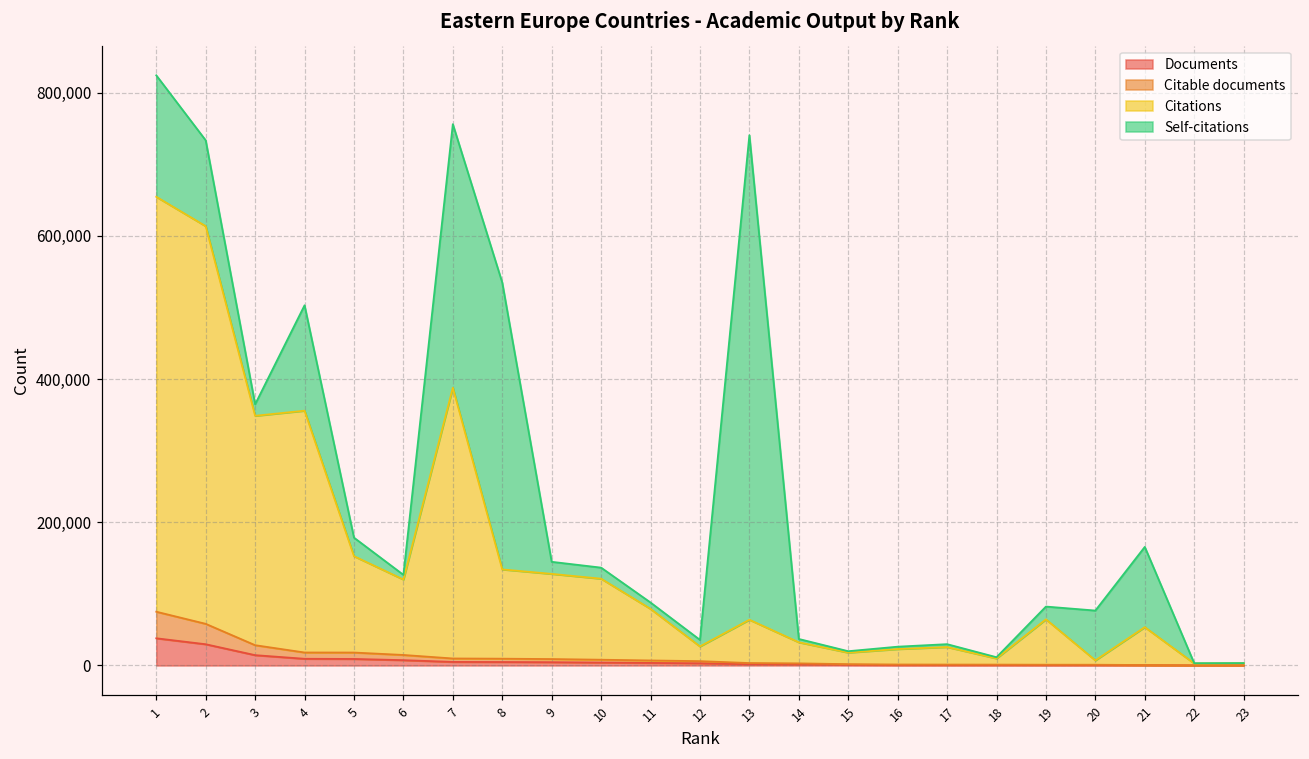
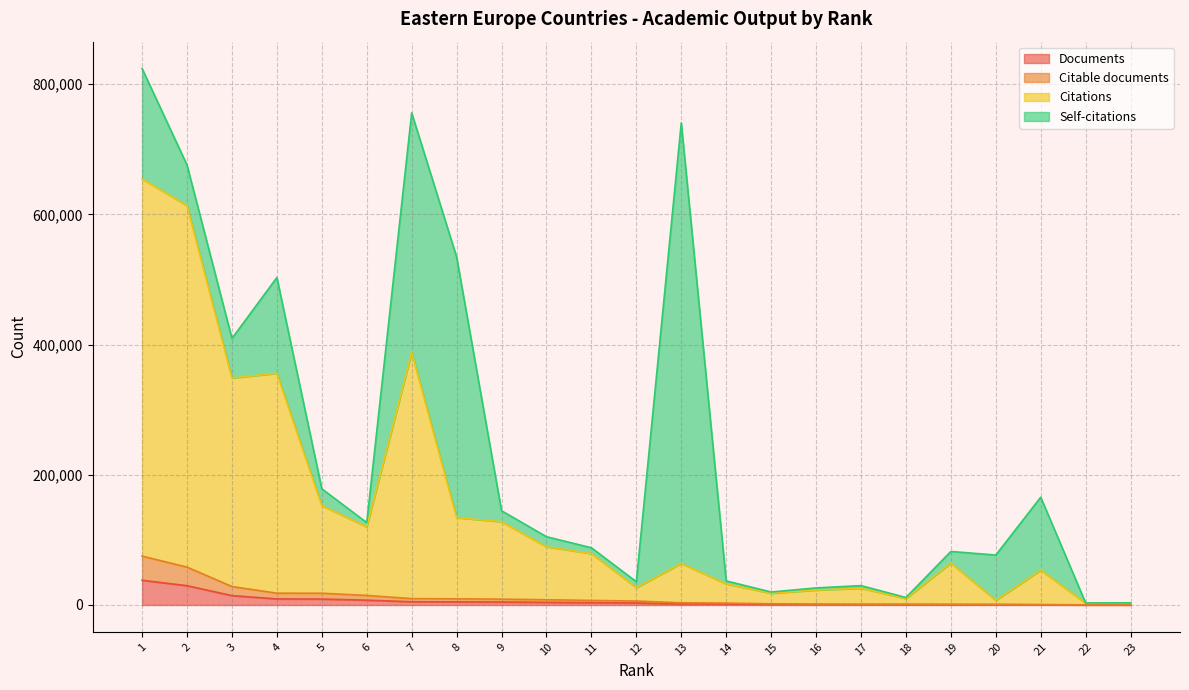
  {
    "Citations": {
      "1": "580,000",
      "2": "560,000",
      "3": "320,000",
      "4": "340,000",
      "5": "130,000",
      "6": "110,000",
      "7": "380,000",
      "8": "120,000",
      "9": "120,000",
-     "10": "110,000",
+     "10": "80,000",
      "11": "70,000",
      "12": "20,000",
      "13": "60,000",
      "14": "30,000",
      "17": "20,000",
      "19": "60,000",
      "20": "10,000",
      "21": "50,000"
    },
    "Self-citations": {
      "1": "170,000",
-     "2": "120,000",
-     "3": "20,000",
+     "2": "60,000",
+     "3": "60,000",
      "4": "150,000",
      "5": "30,000",
      "6": "10,000",
      "7": "370,000",
      "8": "400,000",
      "9": "20,000",
      "10": "20,000",
      "11": "10,000",
      "12": "10,000",
      "13": "680,000",
      "14": "0",
      "17": "0",
      "19": "20,000",
      "20": "70,000",
      "21": "110,000"
    }
  }
